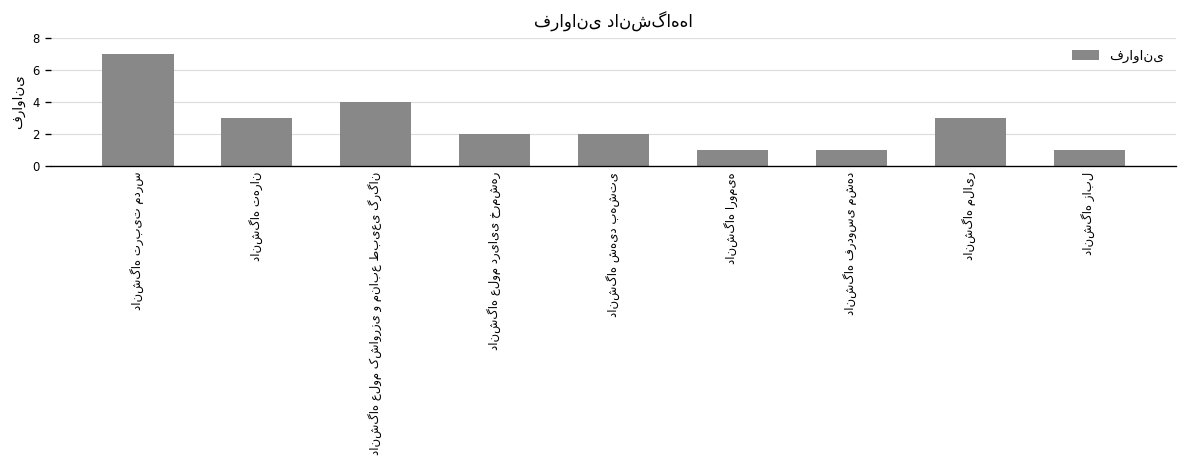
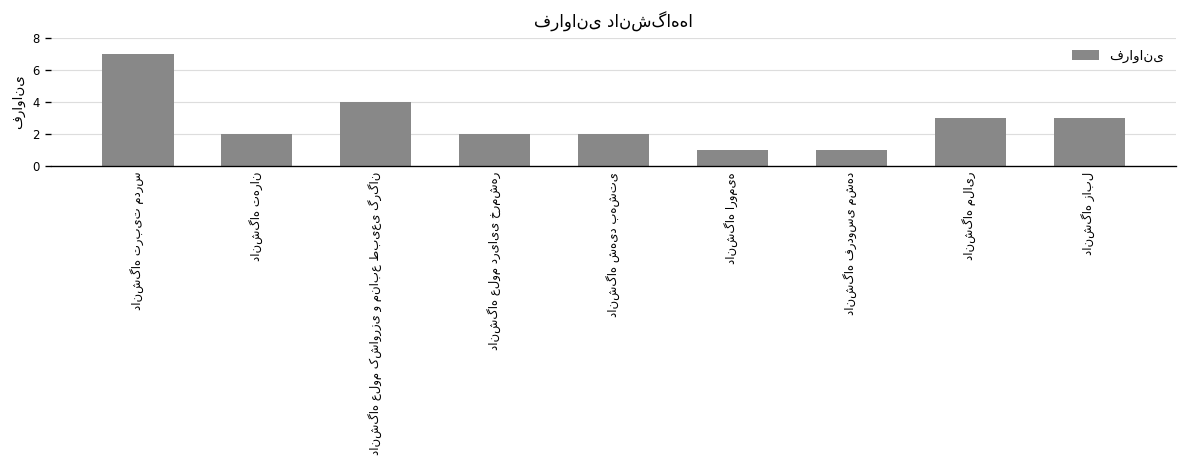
  {
    "دانشگاه تربیت مدرس": 7,
-   "دانشگاه تهران": 3,
+   "دانشگاه تهران": 2,
    "دانشگاه علوم کشاورزی و منابع طبیعی گرگان": 4,
    "دانشگاه علوم دریایی خرمشهر": 2,
    "دانشگاه شهید بهشتی": 2,
    "دانشگاه ارومیه": 1,
    "دانشگاه فردوسی مشهد": 1,
    "دانشگاه ملایر": 3,
-   "دانشگاه زابل": 1
+   "دانشگاه زابل": 3
  }
